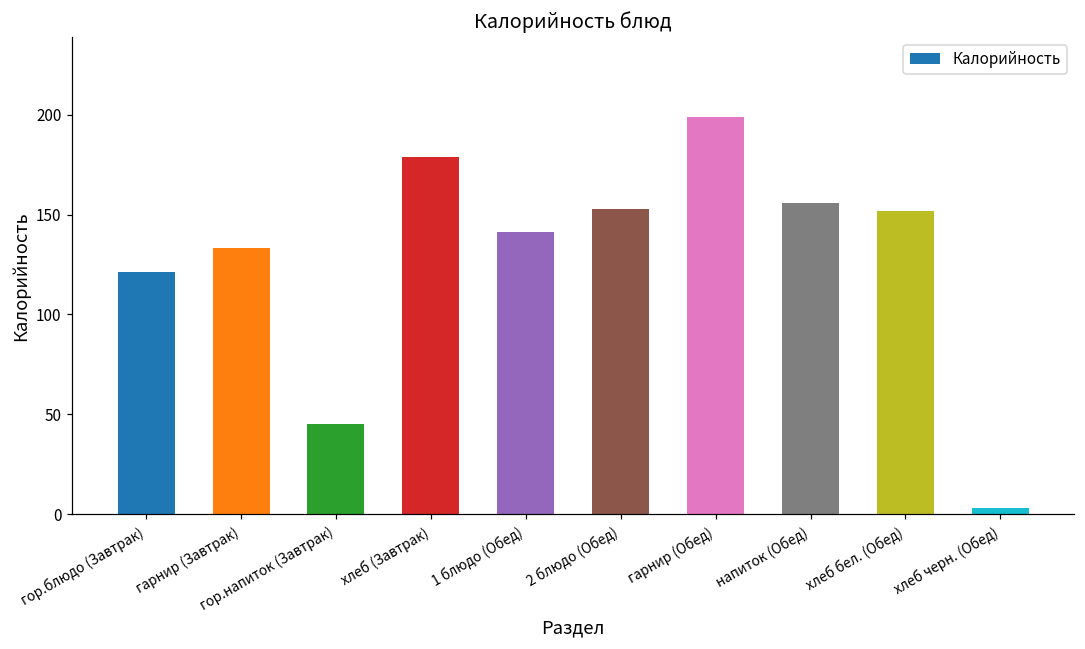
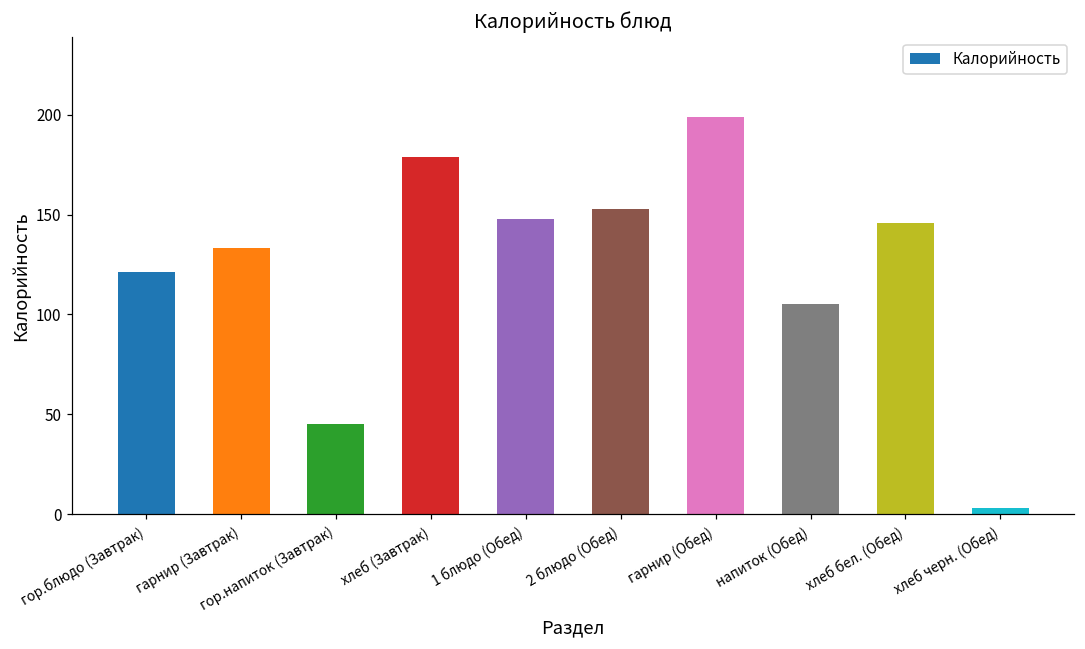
  {
    "гор.блюдо (Завтрак)": 121,
    "гарнир (Завтрак)": 133,
    "гор.напиток (Завтрак)": 45,
    "хлеб (Завтрак)": 179,
-   "1 блюдо (Обед)": 141,
+   "1 блюдо (Обед)": 148,
    "2 блюдо (Обед)": 153,
    "гарнир (Обед)": 199,
-   "напиток (Обед)": 156,
-   "хлеб бел. (Обед)": 152,
+   "напиток (Обед)": 105,
+   "хлеб бел. (Обед)": 146,
    "хлеб черн. (Обед)": 3
  }
